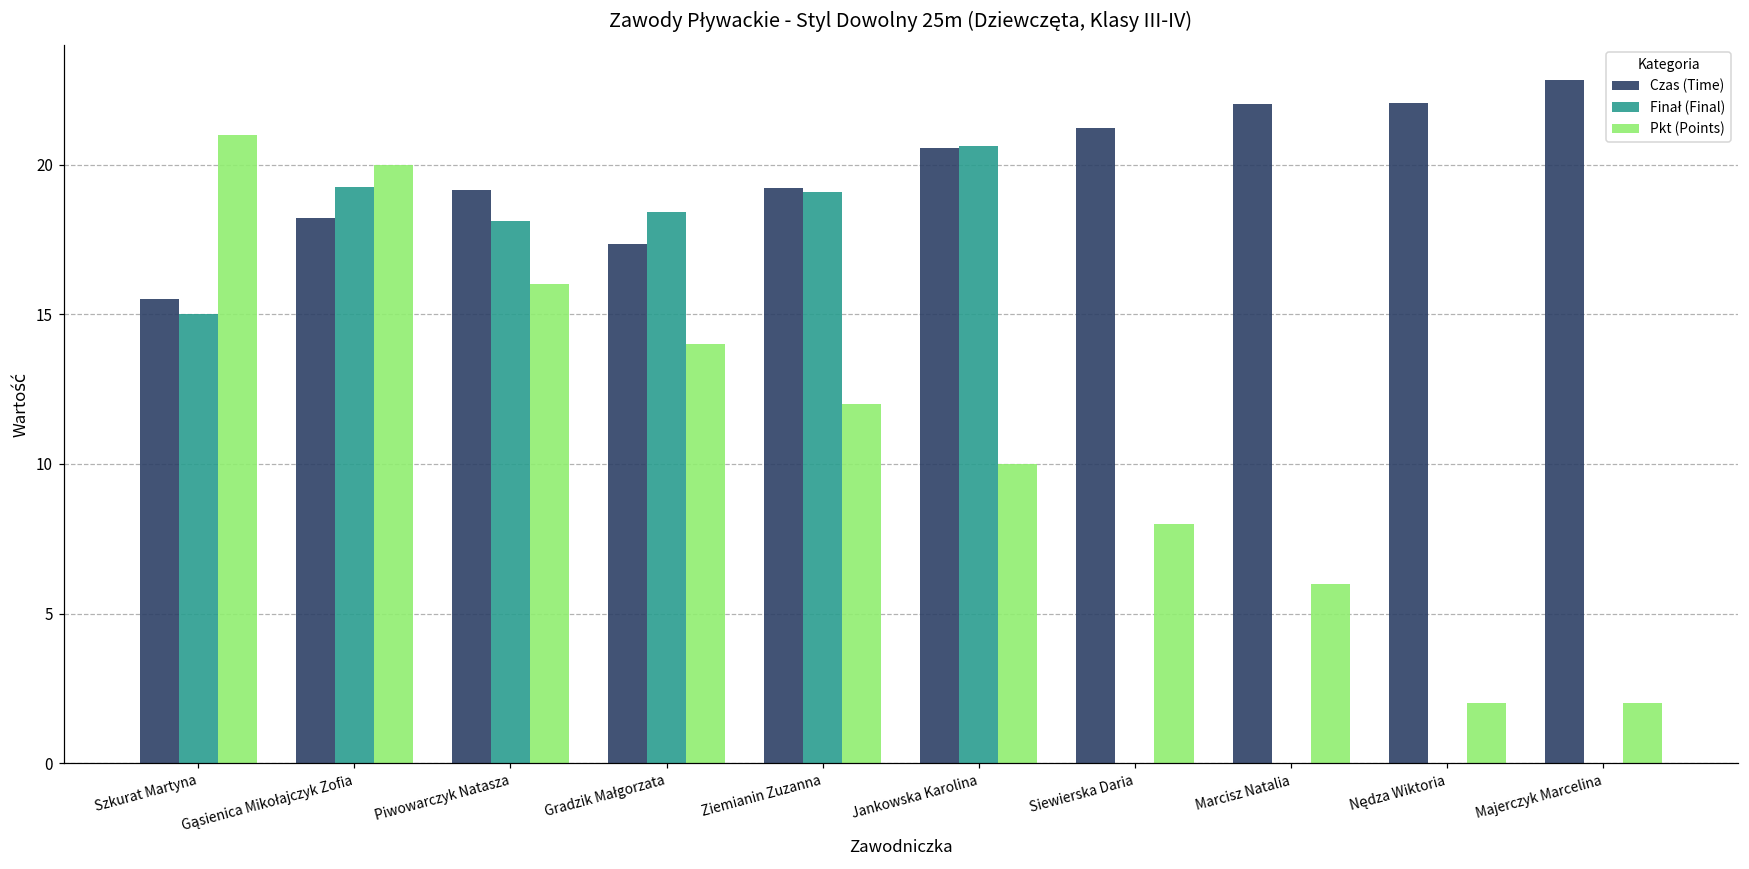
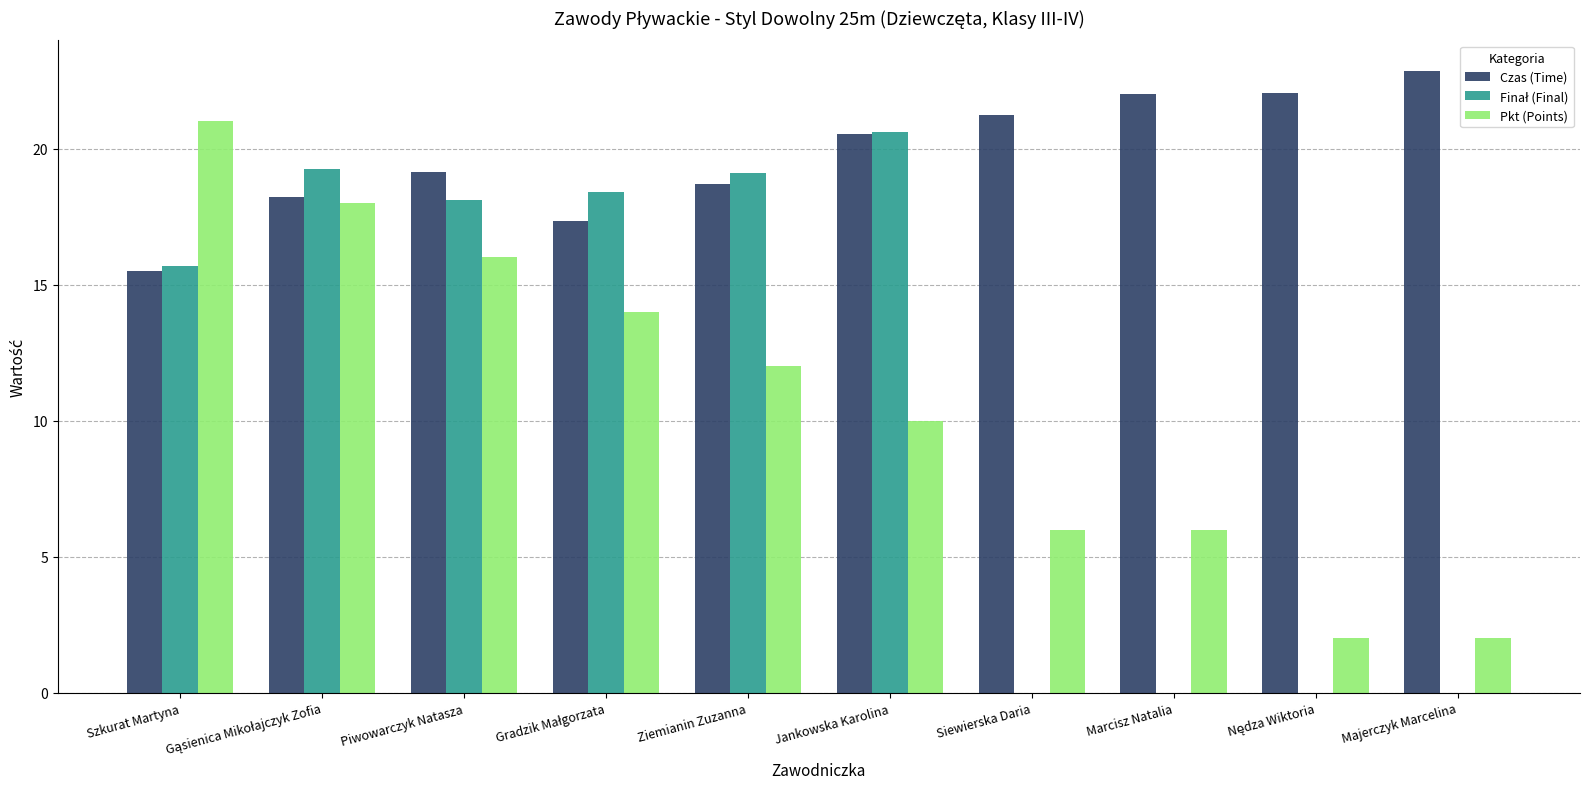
  {
    "Czas (Time)": {
      "Szkurat Martyna": 15.5,
      "Gąsienica Mikołajczyk Zofia": 18.2,
      "Piwowarczyk Natasza": 19.1,
      "Gradzik Małgorzata": 17.3,
-     "Ziemianin Zuzanna": 19.2,
+     "Ziemianin Zuzanna": 18.7,
      "Jankowska Karolina": 20.6,
      "Siewierska Daria": 21.2,
      "Marcisz Natalia": 22.0,
      "Nędza Wiktoria": 22.1,
      "Majerczyk Marcelina": 22.8
    },
    "Finał (Final)": {
-     "Szkurat Martyna": 15.0,
+     "Szkurat Martyna": 15.7,
      "Gąsienica Mikołajczyk Zofia": 19.2,
      "Piwowarczyk Natasza": 18.1,
      "Gradzik Małgorzata": 18.4,
      "Ziemianin Zuzanna": 19.1,
      "Jankowska Karolina": 20.6,
      "Siewierska Daria": 0.0,
      "Marcisz Natalia": 0.0,
      "Nędza Wiktoria": 0.0,
      "Majerczyk Marcelina": 0.0
    },
    "Pkt (Points)": {
      "Szkurat Martyna": 21,
-     "Gąsienica Mikołajczyk Zofia": 20,
+     "Gąsienica Mikołajczyk Zofia": 18,
      "Piwowarczyk Natasza": 16,
      "Gradzik Małgorzata": 14,
      "Ziemianin Zuzanna": 12,
      "Jankowska Karolina": 10,
-     "Siewierska Daria": 8,
+     "Siewierska Daria": 6,
      "Marcisz Natalia": 6,
      "Nędza Wiktoria": 2,
      "Majerczyk Marcelina": 2
    }
  }
